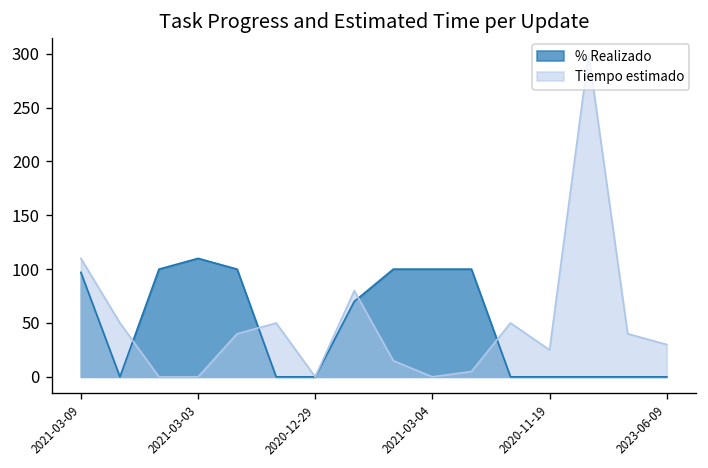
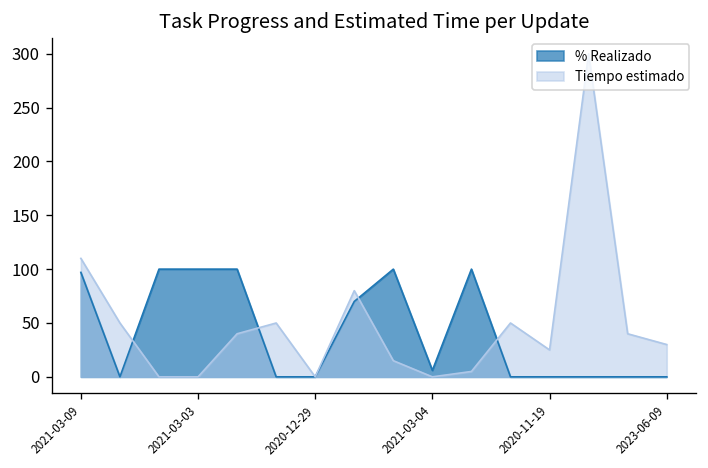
  {
    "% Realizado": {
      "2021-03-09": 100,
-     "2021-03-03": 110,
-     "2021-03-04": 100
+     "2021-03-03": 100,
+     "2021-03-04": 10
    },
    "Tiempo estimado": {
      "2021-03-09": 110,
      "2021-03-03": 0,
      "2021-03-04": 0
    }
  }
